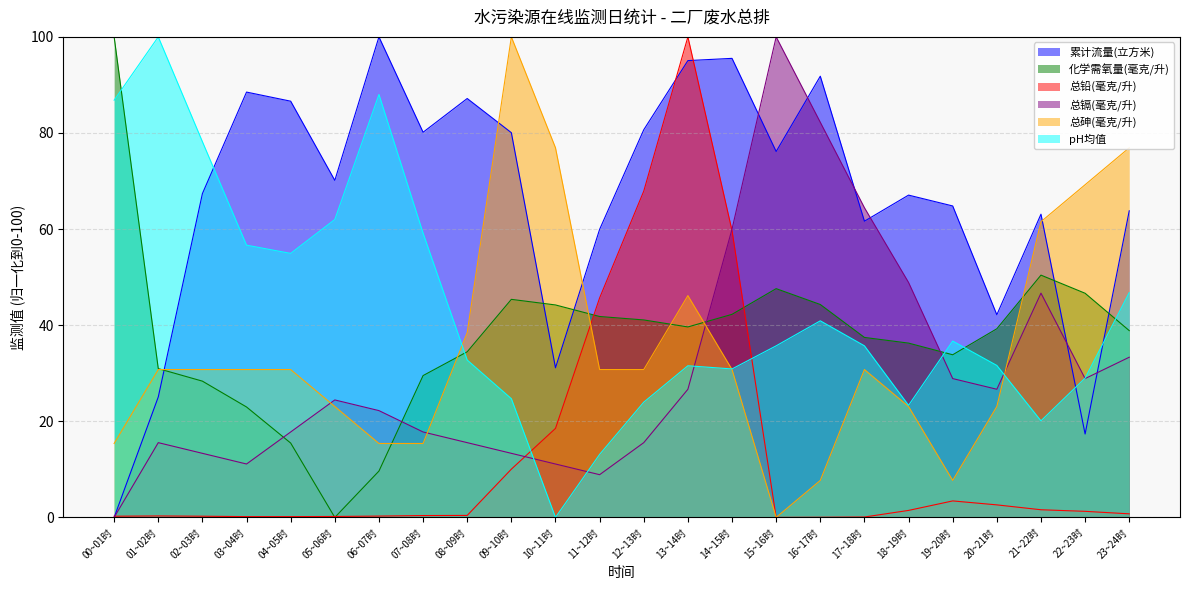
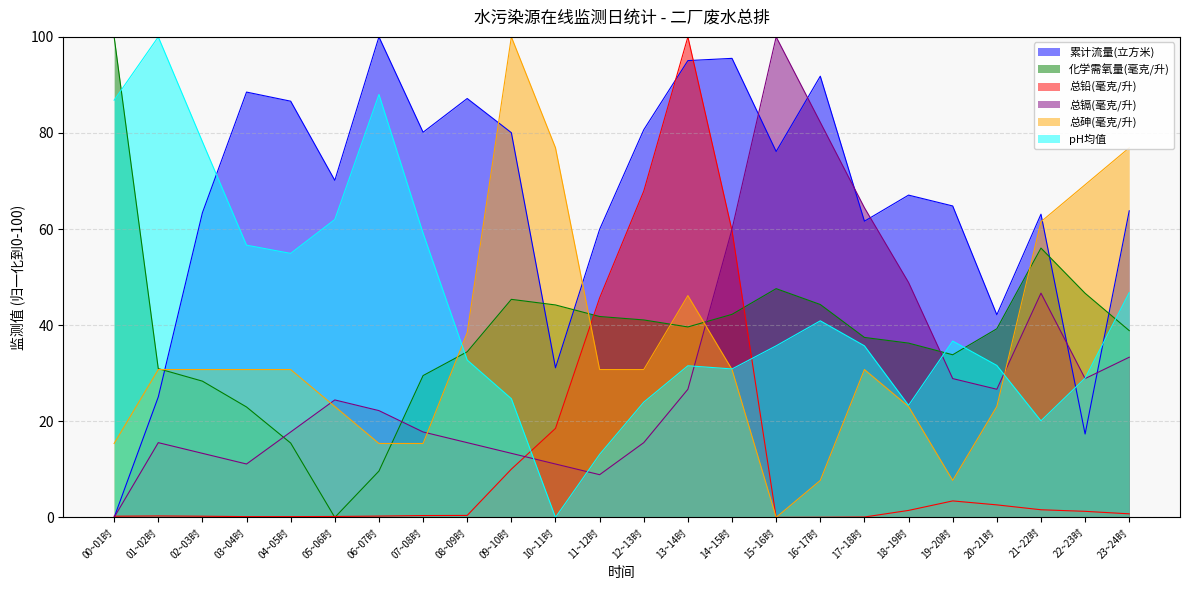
  {
    "累计流量(立方米)": {
      "01~02时": 25,
-     "02~03时": 67,
+     "02~03时": 63,
      "03~04时": 89,
      "04~05时": 87,
      "05~06时": 70,
      "06~07时": 100,
      "07~08时": 80,
      "08~09时": 87,
      "09~10时": 80,
      "10~11时": 31,
      "11~12时": 60,
      "12~13时": 81,
      "13~14时": 95,
      "14~15时": 96,
      "15~16时": 76,
      "16~17时": 92,
      "17~18时": 62,
      "18~19时": 67,
      "19~20时": 65,
      "20~21时": 42,
      "21~22时": 63,
      "22~23时": 17,
      "23~24时": 64
    },
    "化学需氧量(毫克/升)": {
      "00~01时": 100,
      "02~03时": 28,
      "03~04时": 23,
      "04~05时": 15,
      "06~07时": 10,
      "07~08时": 30,
      "08~09时": 34,
      "09~10时": 45,
      "10~11时": 44,
      "11~12时": 42,
      "12~13时": 41,
      "13~14时": 40,
      "14~15时": 42,
      "15~16时": 48,
      "16~17时": 44,
      "17~18时": 37,
      "18~19时": 36,
      "19~20时": 34,
      "20~21时": 39,
-     "21~22时": 50,
+     "21~22时": 56,
      "22~23时": 47,
      "23~24时": 39
    },
    "总铅(毫克/升)": {
      "01~02时": 0,
      "02~03时": 0,
      "03~04时": 0,
      "04~05时": 0,
      "06~07时": 0,
      "07~08时": 0,
      "08~09时": 0,
      "09~10时": 10,
      "10~11时": 19,
      "11~12时": 46,
      "12~13时": 68,
      "13~14时": 100,
      "16~17时": 0,
      "17~18时": 0,
      "18~19时": 1,
      "19~20时": 3,
      "20~21时": 3,
      "21~22时": 2,
      "22~23时": 1,
      "23~24时": 1
    },
    "总镉(毫克/升)": {
      "01~02时": 16,
      "02~03时": 13,
      "03~04时": 11,
      "04~05时": 18,
      "05~06时": 24,
      "06~07时": 22,
      "07~08时": 18,
      "08~09时": 16,
      "09~10时": 13,
      "10~11时": 11,
      "11~12时": 9,
      "12~13时": 16,
      "13~14时": 27,
      "15~16时": 100,
      "16~17时": 82,
      "17~18时": 64,
      "18~19时": 49,
      "19~20时": 29,
      "20~21时": 27,
      "21~22时": 47,
      "23~24时": 33
    },
    "总砷(毫克/升)": {
      "00~01时": 15,
      "02~03时": 31,
      "03~04时": 31,
      "04~05时": 31,
      "05~06时": 23,
      "06~07时": 15,
      "07~08时": 15,
      "08~09时": 38,
      "09~10时": 100,
      "10~11时": 77,
      "11~12时": 31,
      "12~13时": 31,
      "13~14时": 46,
      "16~17时": 8,
      "17~18时": 31,
      "19~20时": 8,
      "20~21时": 23,
      "21~22时": 62,
      "22~23时": 69
    },
    "pH均值": {
      "00~01时": 87,
      "01~02时": 100,
      "02~03时": 78,
      "03~04时": 57,
      "04~05时": 55,
      "05~06时": 62,
      "06~07时": 88,
      "07~08时": 59,
      "08~09时": 33,
      "09~10时": 25,
      "10~11时": 0,
      "11~12时": 13,
      "12~13时": 24,
      "13~14时": 32,
      "15~16时": 36,
      "16~17时": 41,
      "17~18时": 36,
      "19~20时": 37,
      "20~21时": 32,
      "21~22时": 20,
      "23~24时": 47
    }
  }
